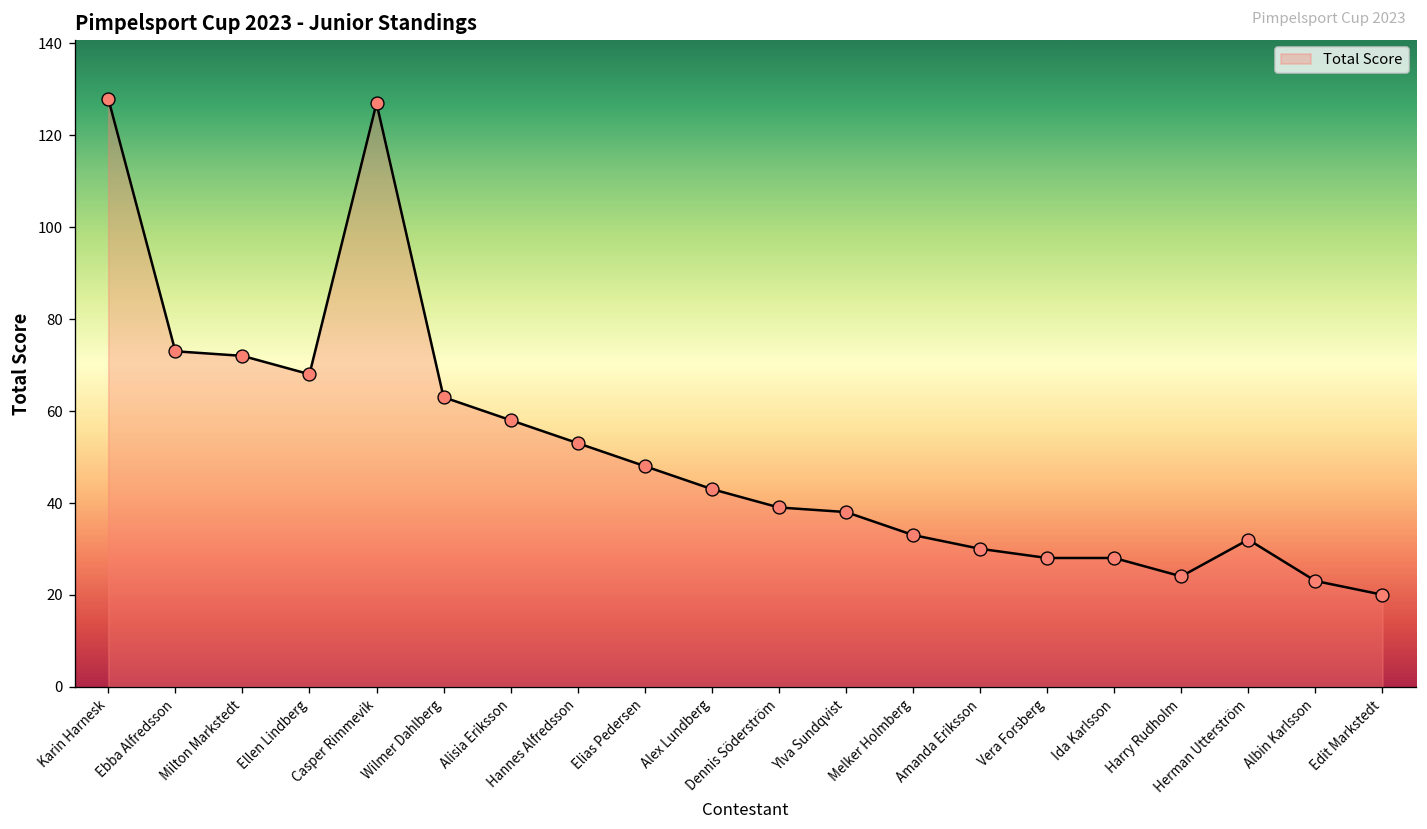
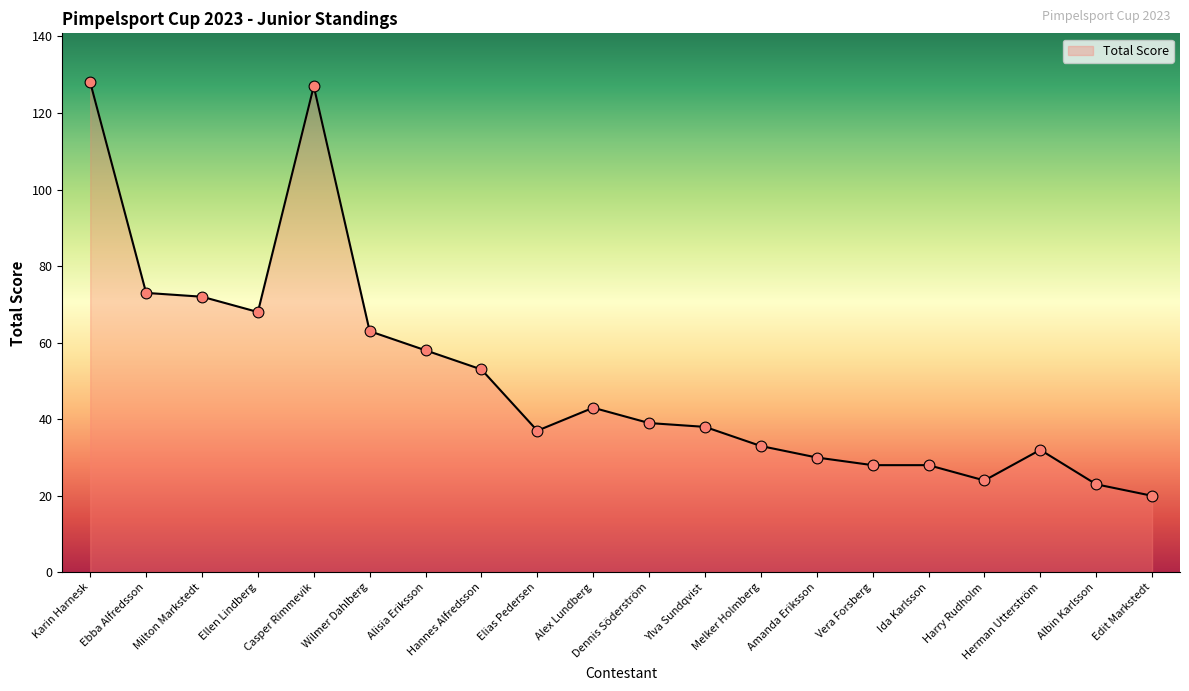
  {
    "Karin Harnesk": 128,
    "Ebba Alfredsson": 73,
    "Milton Markstedt": 72,
    "Ellen Lindberg": 68,
    "Casper Rimmevik": 127,
    "Wilmer Dahlberg": 63,
    "Alisia Eriksson": 58,
    "Hannes Alfredsson": 53,
-   "Elias Pedersen": 48,
+   "Elias Pedersen": 37,
    "Alex Lundberg": 43,
    "Dennis Söderström": 39,
    "Ylva Sundqvist": 38,
    "Melker Holmberg": 33,
    "Amanda Eriksson": 30,
    "Vera Forsberg": 28,
    "Ida Karlsson": 28,
    "Harry Rudholm": 24,
    "Herman Utterström": 32,
    "Albin Karlsson": 23,
    "Edit Markstedt": 20
  }
